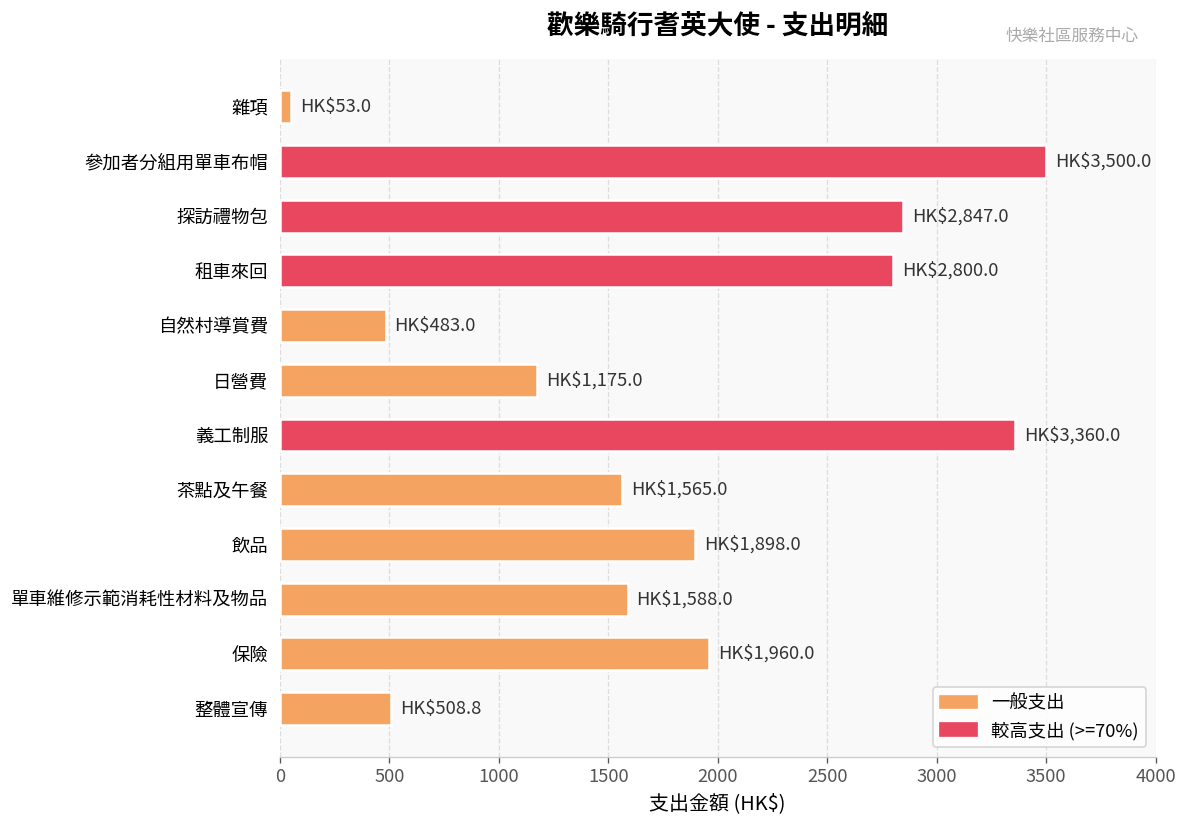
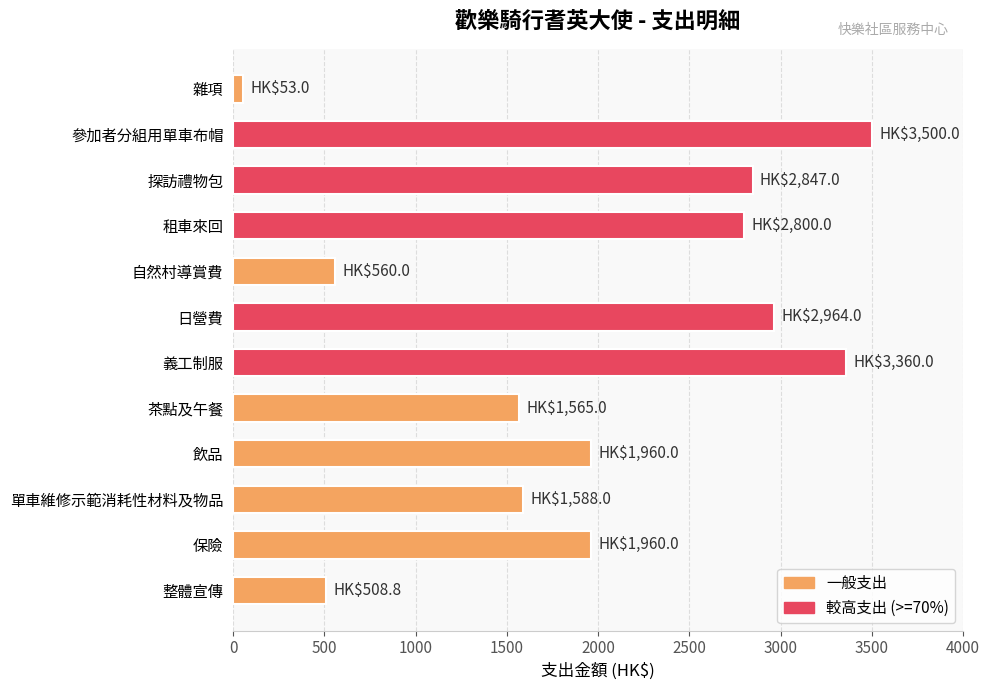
  {
    "雜項": "$53.0",
    "參加者分組用單車布帽": "$3,500.0",
    "探訪禮物包": "$2,847.0",
    "租車來回": "$2,800.0",
-   "自然村導賞費": "$483.0",
-   "日營費": "$1,175.0",
+   "自然村導賞費": "$560.0",
+   "日營費": "$2,964.0",
    "義工制服": "$3,360.0",
    "茶點及午餐": "$1,565.0",
-   "飲品": "$1,898.0",
+   "飲品": "$1,960.0",
    "單車維修示範消耗性材料及物品": "$1,588.0",
    "保險": "$1,960.0",
    "整體宣傳": "$508.8"
  }
